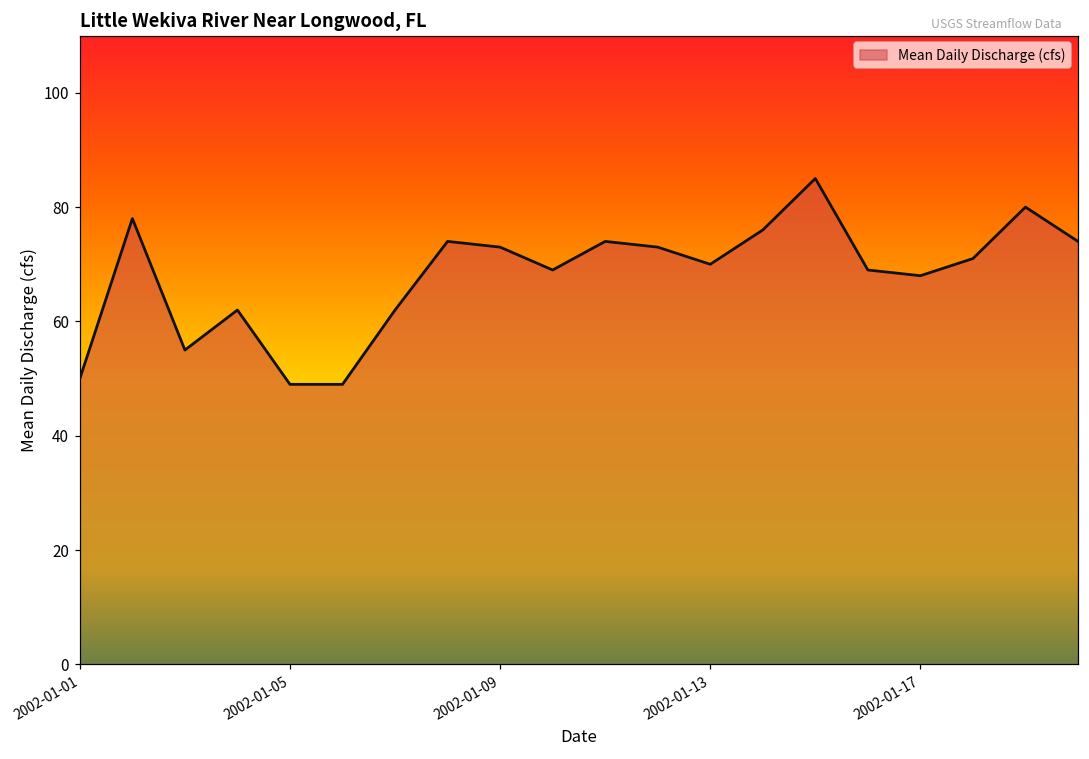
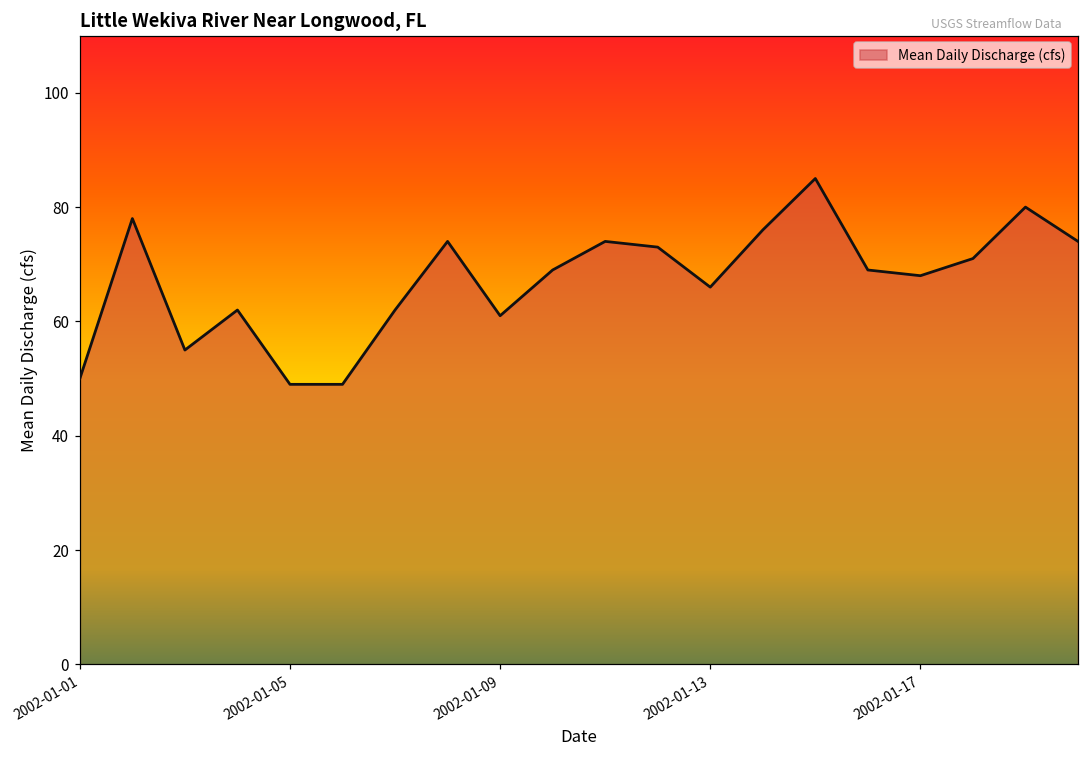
  {
    "2002-01-01": 50,
    "2002-01-05": 49,
-   "2002-01-09": 73,
-   "2002-01-13": 70,
+   "2002-01-09": 61,
+   "2002-01-13": 66,
    "2002-01-17": 68
  }
